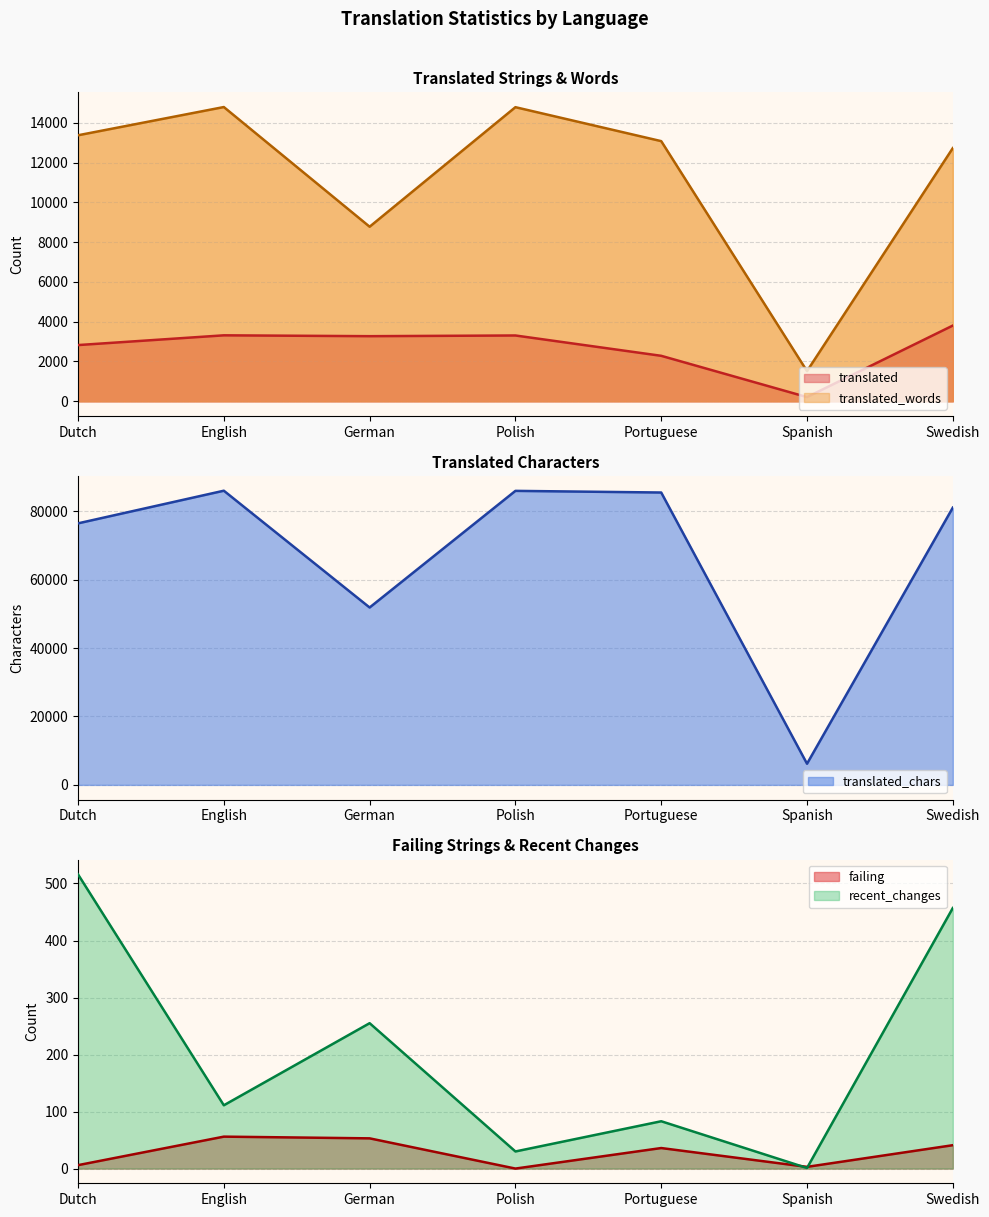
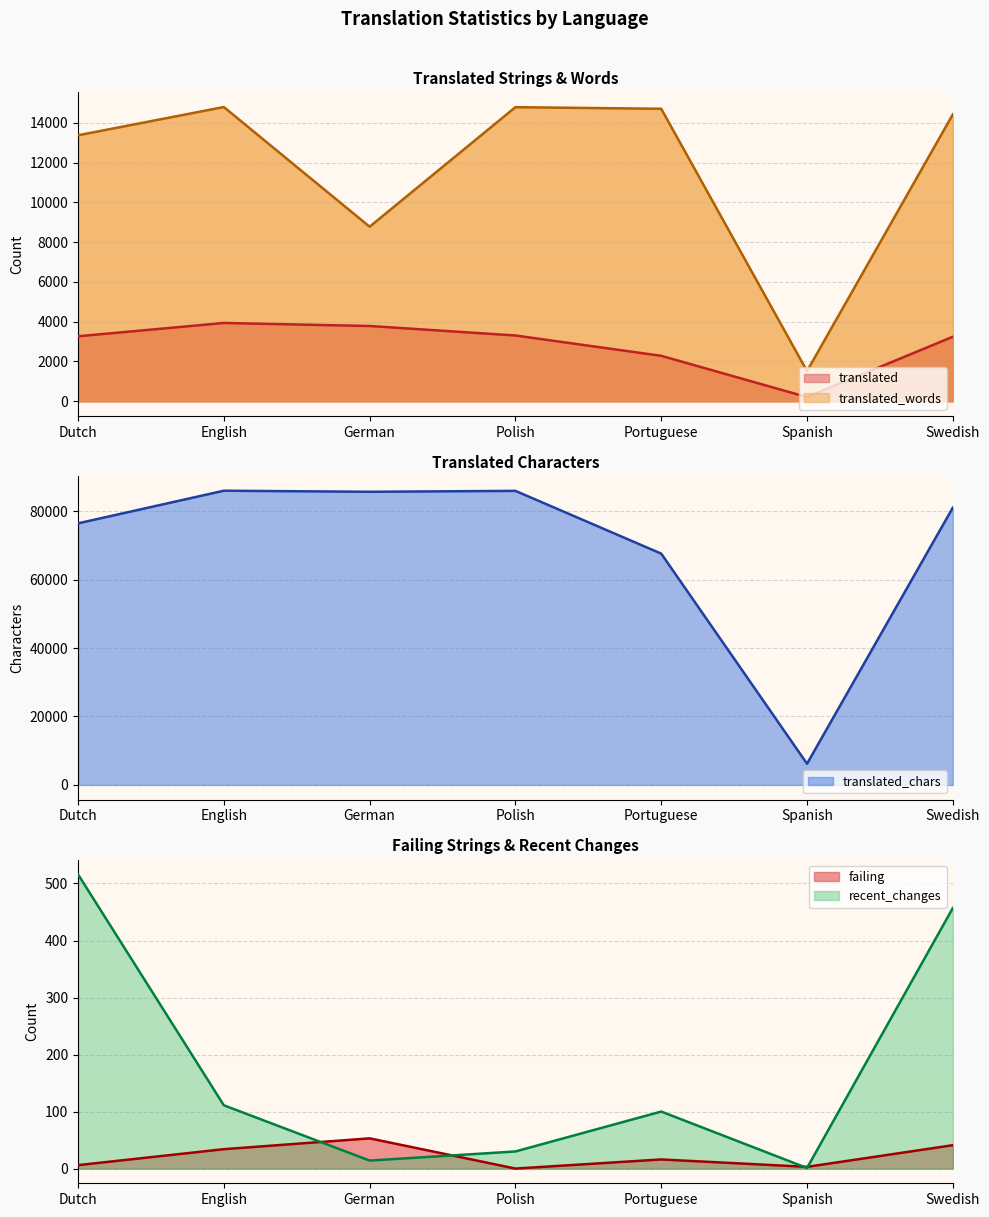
  {
    "Translated Strings & Words": {
      "translated": {
-       "Dutch": 2800,
-       "English": 3300,
-       "German": 3300,
+       "Dutch": 3300,
+       "English": 3900,
+       "German": 3800,
        "Polish": 3300,
        "Portuguese": 2300,
-       "Swedish": 3800
+       "Swedish": 3200
      },
      "translated_words": {
        "Dutch": 13400,
        "English": 14800,
        "German": 8800,
        "Polish": 14800,
-       "Portuguese": 13100,
-       "Swedish": 12700
+       "Portuguese": 14700,
+       "Swedish": 14400
      }
    },
    "Translated Characters": {
      "Dutch": 76000,
      "English": 86000,
-     "German": 52000,
+     "German": 86000,
      "Polish": 86000,
-     "Portuguese": 85000,
+     "Portuguese": 68000,
      "Spanish": 6000,
      "Swedish": 81000
    },
    "Failing Strings & Recent Changes": {
      "failing": {
        "Dutch": 10,
-       "English": 60,
+       "English": 30,
        "German": 50,
        "Polish": 0,
-       "Portuguese": 40,
+       "Portuguese": 20,
        "Swedish": 40
      },
      "recent_changes": {
        "Dutch": 520,
        "English": 110,
-       "German": 260,
+       "German": 10,
        "Polish": 30,
-       "Portuguese": 80,
+       "Portuguese": 100,
        "Swedish": 460
      }
    }
  }
